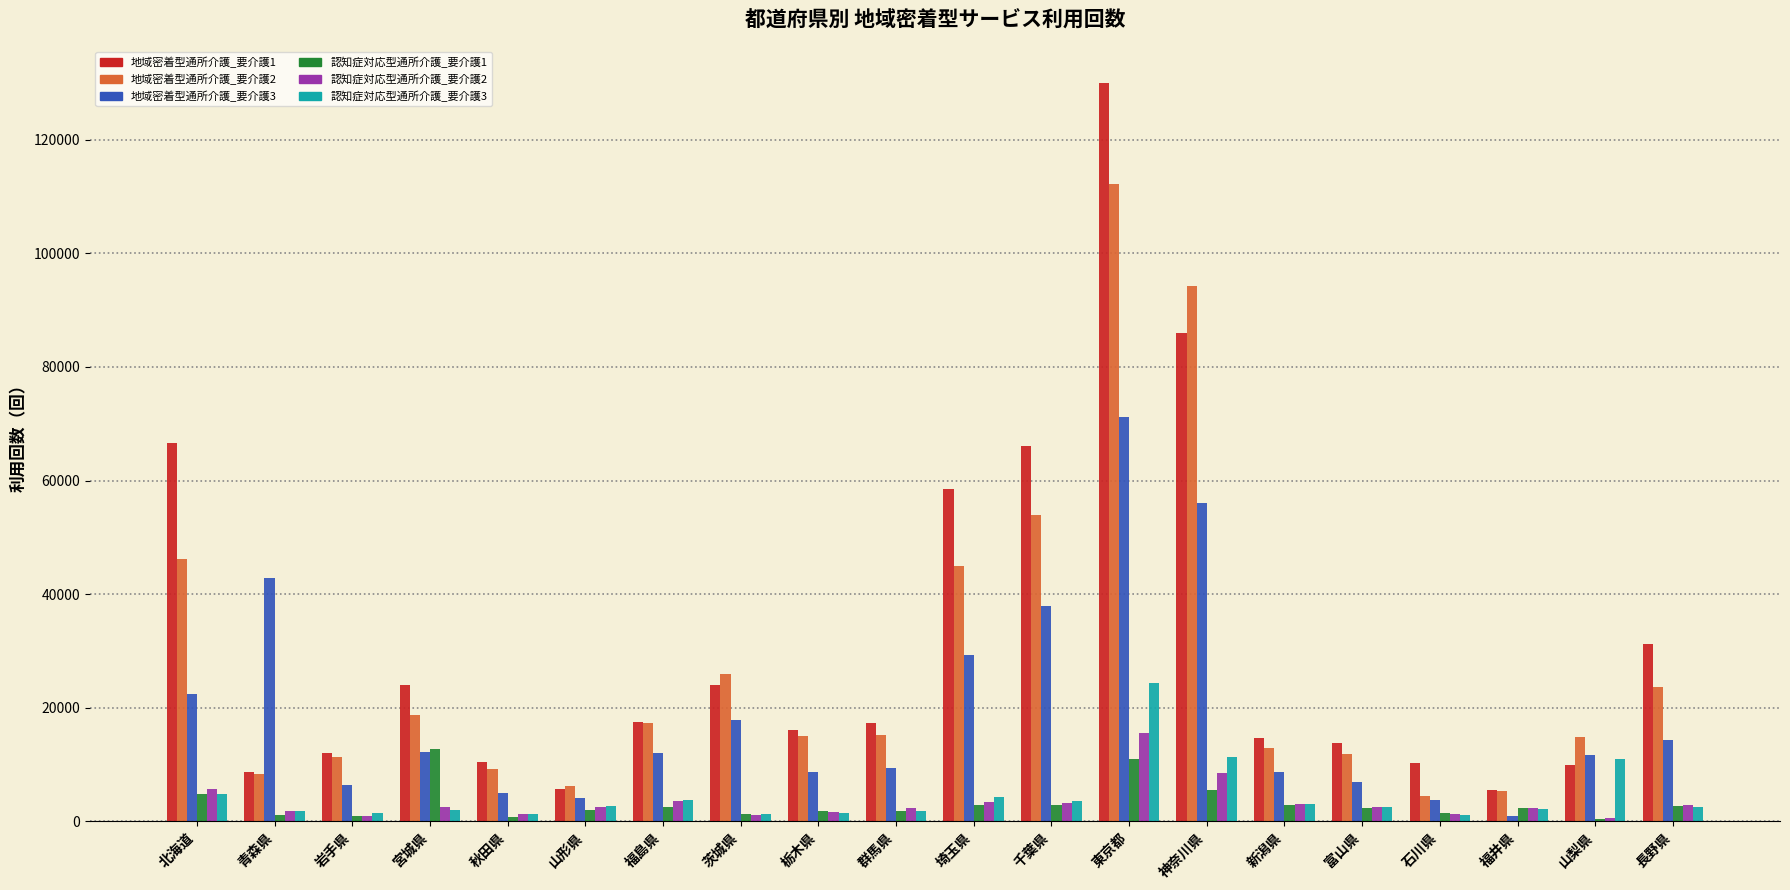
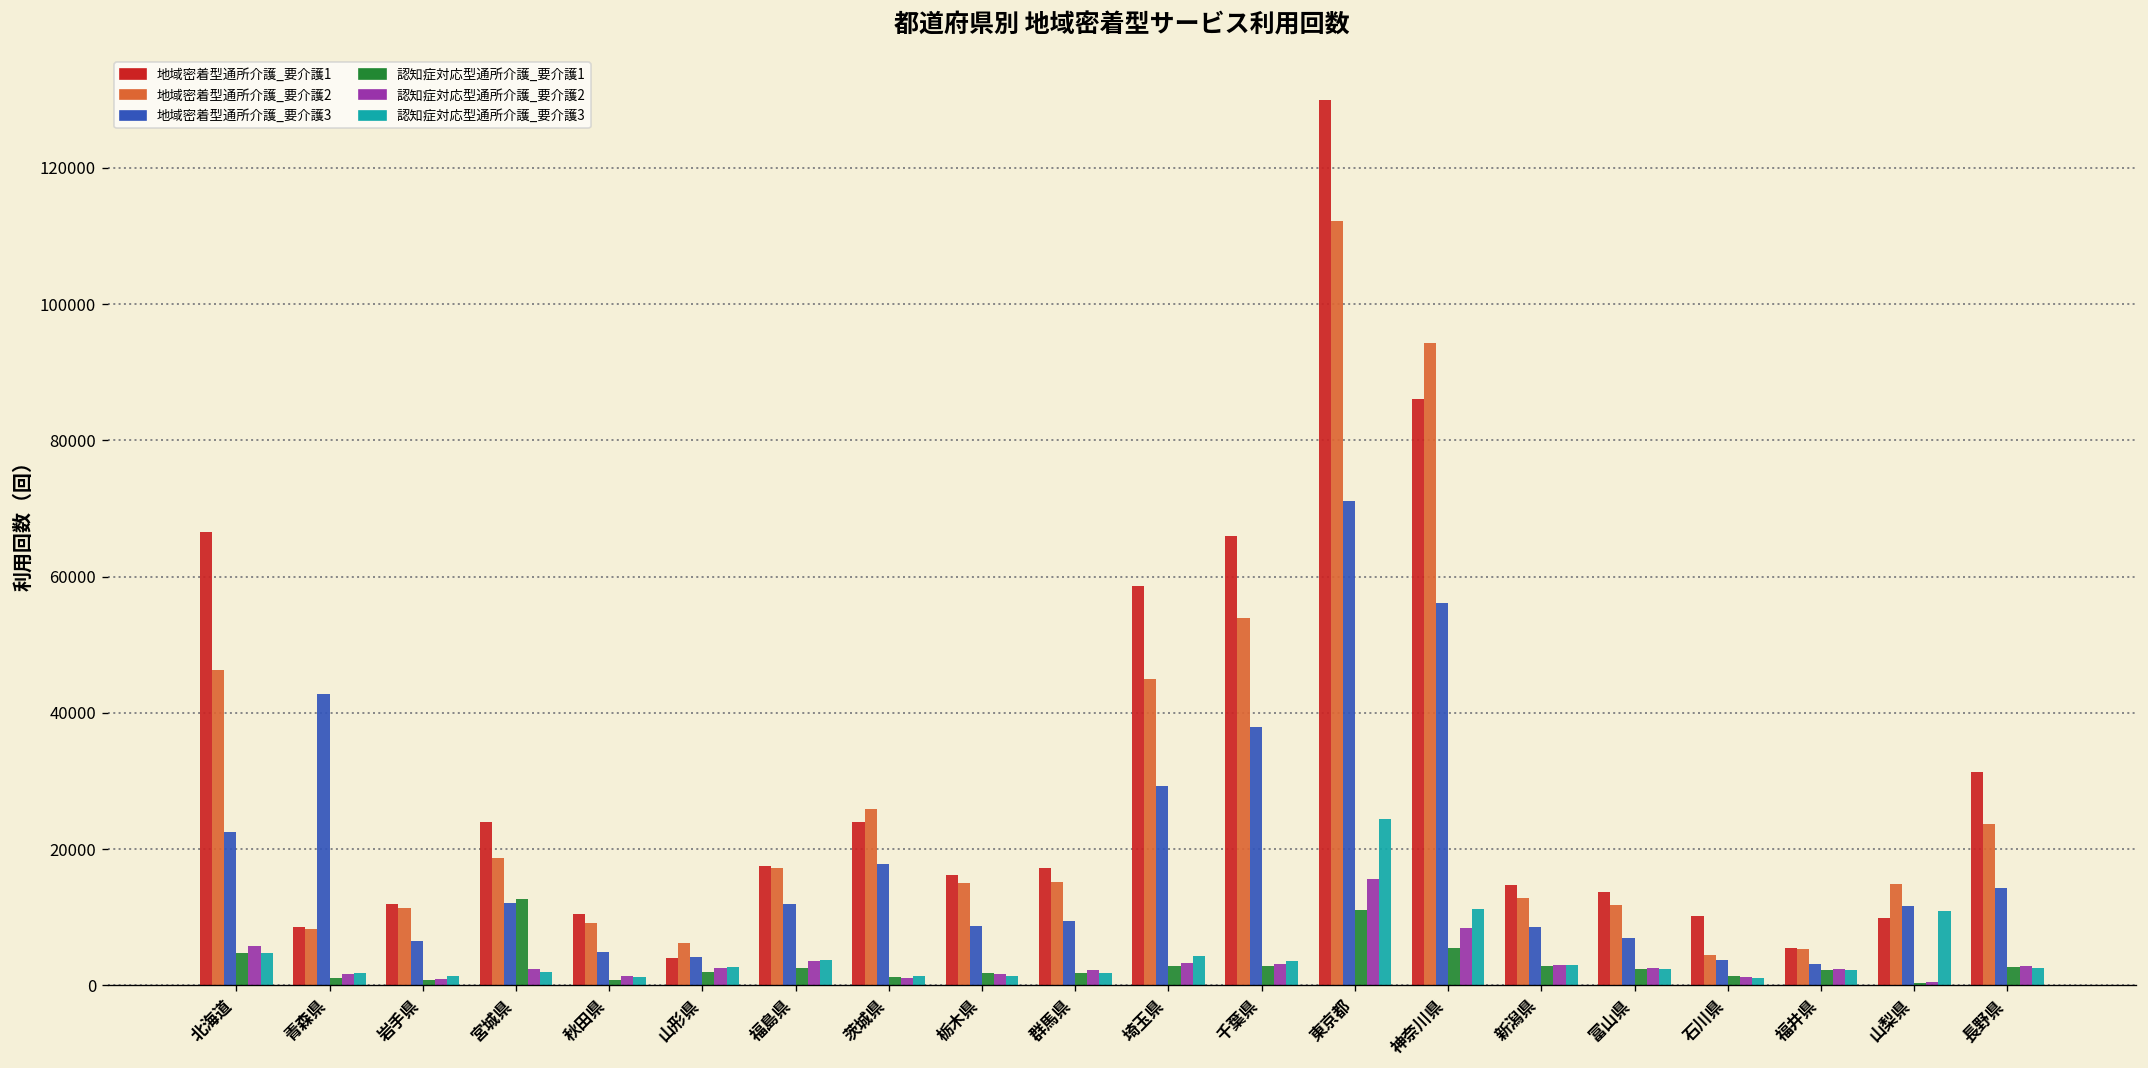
  {
    "地域密着型通所介護_要介護1": {
      "北海道": 67000,
      "青森県": 9000,
      "岩手県": 12000,
      "宮城県": 24000,
      "秋田県": 10000,
-     "山形県": 6000,
+     "山形県": 4000,
      "福島県": 18000,
      "茨城県": 24000,
      "栃木県": 16000,
      "群馬県": 17000,
      "埼玉県": 59000,
      "千葉県": 66000,
      "東京都": 130000,
      "神奈川県": 86000,
      "新潟県": 15000,
      "富山県": 14000,
      "石川県": 10000,
      "福井県": 5000,
      "山梨県": 10000,
      "長野県": 31000
    },
    "地域密着型通所介護_要介護2": {
      "北海道": 46000,
      "青森県": 8000,
      "岩手県": 11000,
      "宮城県": 19000,
      "秋田県": 9000,
      "山形県": 6000,
      "福島県": 17000,
      "茨城県": 26000,
      "栃木県": 15000,
      "群馬県": 15000,
      "埼玉県": 45000,
      "千葉県": 54000,
      "東京都": 112000,
      "神奈川県": 94000,
      "新潟県": 13000,
      "富山県": 12000,
      "石川県": 4000,
      "福井県": 5000,
      "山梨県": 15000,
      "長野県": 24000
    },
    "地域密着型通所介護_要介護3": {
      "北海道": 22000,
      "青森県": 43000,
      "岩手県": 6000,
      "宮城県": 12000,
      "秋田県": 5000,
      "山形県": 4000,
      "福島県": 12000,
      "茨城県": 18000,
      "栃木県": 9000,
      "群馬県": 9000,
      "埼玉県": 29000,
      "千葉県": 38000,
      "東京都": 71000,
      "神奈川県": 56000,
      "新潟県": 9000,
      "富山県": 7000,
      "石川県": 4000,
-     "福井県": 1000,
+     "福井県": 3000,
      "山梨県": 12000,
      "長野県": 14000
    },
    "認知症対応型通所介護_要介護1": {
      "北海道": 5000,
      "青森県": 1000,
      "岩手県": 1000,
      "宮城県": 13000,
      "秋田県": 1000,
      "山形県": 2000,
      "福島県": 2000,
      "茨城県": 1000,
      "栃木県": 2000,
      "群馬県": 2000,
      "埼玉県": 3000,
      "千葉県": 3000,
      "東京都": 11000,
      "神奈川県": 5000,
      "新潟県": 3000,
      "富山県": 2000,
      "石川県": 1000,
      "福井県": 2000,
      "長野県": 3000
    },
    "認知症対応型通所介護_要介護2": {
      "北海道": 6000,
      "青森県": 2000,
      "岩手県": 1000,
      "宮城県": 2000,
      "秋田県": 1000,
      "山形県": 2000,
      "福島県": 4000,
      "茨城県": 1000,
      "栃木県": 2000,
      "群馬県": 2000,
      "埼玉県": 3000,
      "千葉県": 3000,
      "東京都": 16000,
      "神奈川県": 8000,
      "新潟県": 3000,
      "富山県": 3000,
      "石川県": 1000,
      "福井県": 2000,
      "山梨県": 1000,
      "長野県": 3000
    },
    "認知症対応型通所介護_要介護3": {
      "北海道": 5000,
      "青森県": 2000,
      "岩手県": 1000,
      "宮城県": 2000,
      "秋田県": 1000,
      "山形県": 3000,
      "福島県": 4000,
      "茨城県": 1000,
      "栃木県": 1000,
      "群馬県": 2000,
      "埼玉県": 4000,
      "千葉県": 4000,
      "東京都": 24000,
      "神奈川県": 11000,
      "新潟県": 3000,
      "富山県": 2000,
      "石川県": 1000,
      "福井県": 2000,
      "山梨県": 11000,
      "長野県": 3000
    }
  }
